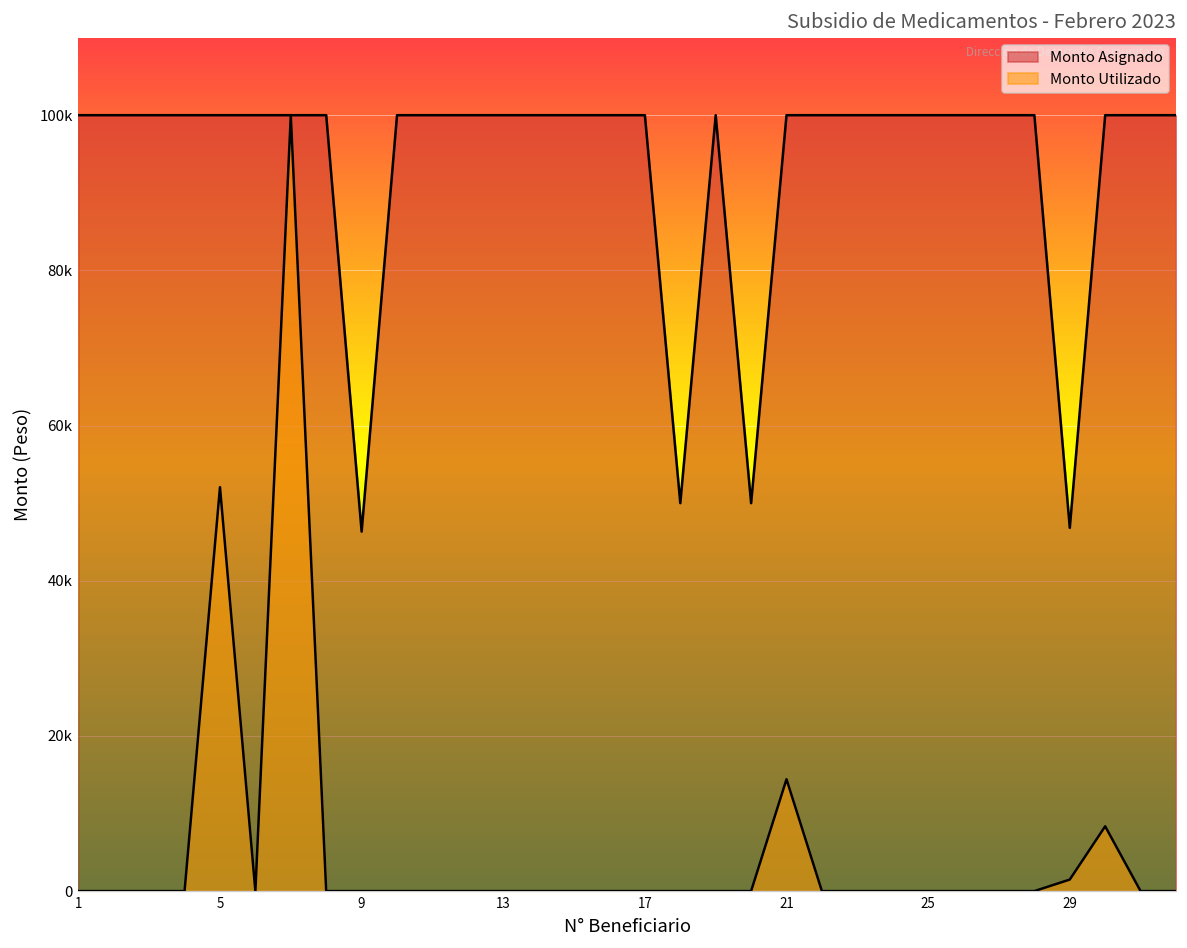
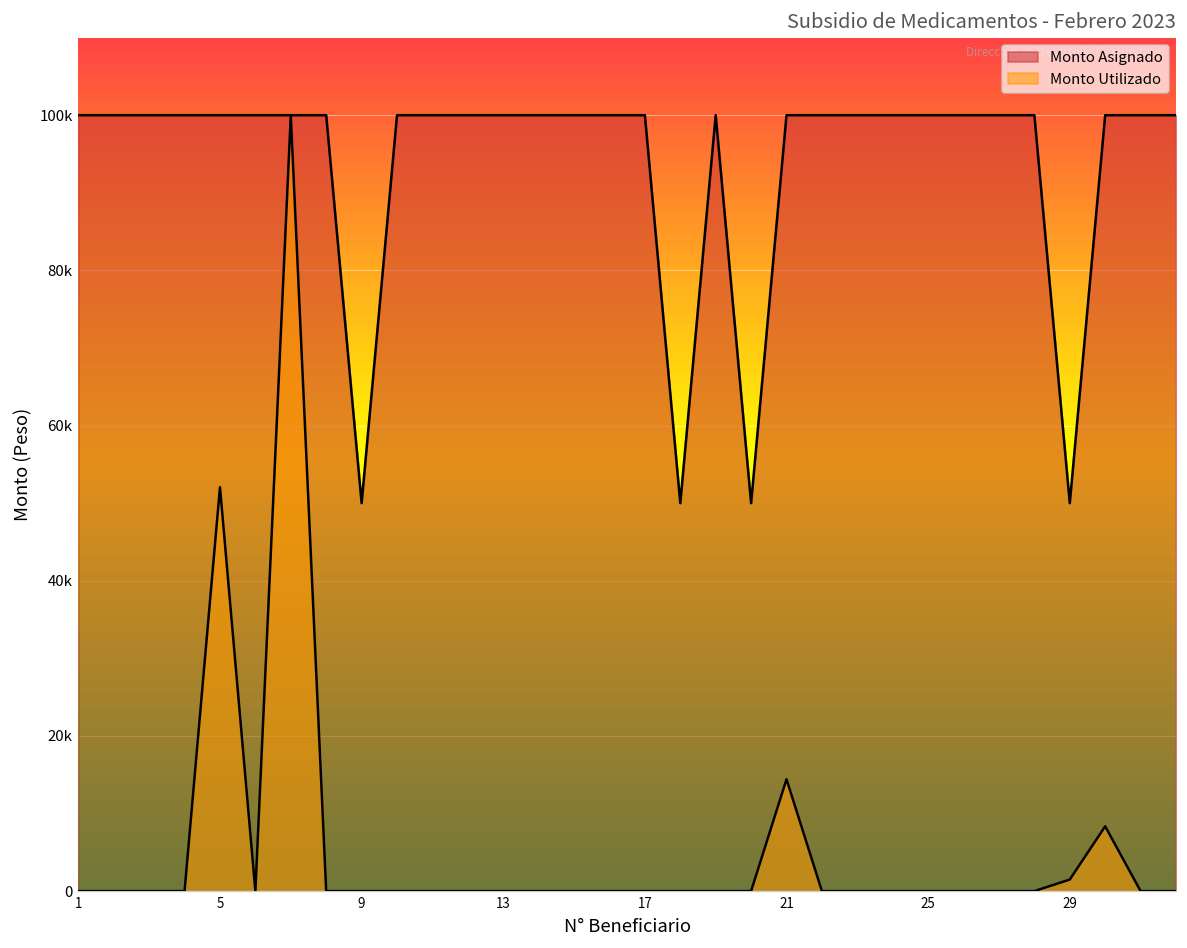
  {
    "Monto Asignado": {
      "1": 100000,
      "5": 100000,
-     "9": 46000,
+     "9": 50000,
      "13": 100000,
      "17": 100000,
      "21": 100000,
      "25": 100000,
-     "29": 47000
+     "29": 50000
    },
    "Monto Utilizado": {
      "1": 0,
      "5": 52000,
      "9": 0,
      "13": 0,
      "17": 0,
      "21": 14000,
      "25": 0,
      "29": 1000
    }
  }
